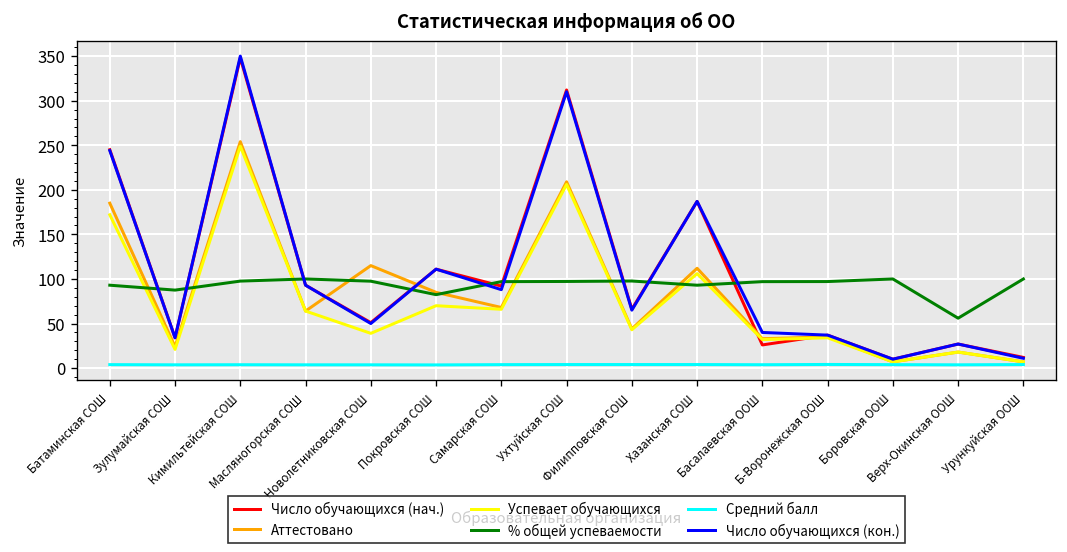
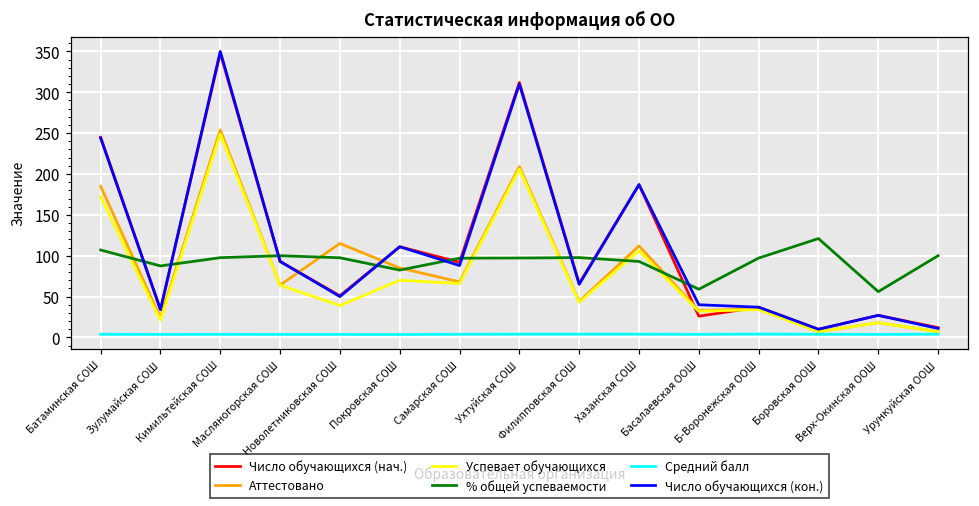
  {
    "Число обучающихся (нач.)": {
      "Самарская СОШ": 90,
      "Басалаевская ООШ": 30
    },
    "Аттестовано": {
      "Батаминская СОШ": 190,
      "Кимильтейская СОШ": 250,
      "Новолетниковская СОШ": 120,
      "Хазанская СОШ": 110
    },
    "Успевает обучающихся": {
      "Батаминская СОШ": 170,
      "Кимильтейская СОШ": 250,
      "Новолетниковская СОШ": 40,
      "Покровская СОШ": 70,
      "Хазанская СОШ": 110
    },
    "% общей успеваемости": {
-     "Батаминская СОШ": 90,
+     "Батаминская СОШ": 110,
      "Зулумайская СОШ": 90,
      "Кимильтейская СОШ": 100,
      "Масляногорская СОШ": 100,
      "Новолетниковская СОШ": 100,
      "Самарская СОШ": 100,
      "Ухтуйская СОШ": 100,
      "Филипповская СОШ": 100,
      "Хазанская СОШ": 90,
-     "Басалаевская ООШ": 100,
+     "Басалаевская ООШ": 60,
      "Б-Воронежская ООШ": 100,
-     "Боровская ООШ": 100,
+     "Боровская ООШ": 120,
      "Верх-Окинская ООШ": 60,
      "Урункуйская ООШ": 100
    },
    "Средний балл": {
      "Батаминская СОШ": 0,
      "Зулумайская СОШ": 0,
      "Кимильтейская СОШ": 0,
      "Масляногорская СОШ": 0,
      "Новолетниковская СОШ": 0,
      "Покровская СОШ": 0,
      "Самарская СОШ": 0,
      "Ухтуйская СОШ": 0,
      "Филипповская СОШ": 0,
      "Хазанская СОШ": 0,
      "Басалаевская ООШ": 0,
      "Б-Воронежская ООШ": 0,
      "Верх-Окинская ООШ": 0
    },
    "Число обучающихся (кон.)": {
      "Самарская СОШ": 90,
      "Басалаевская ООШ": 40
    }
  }
